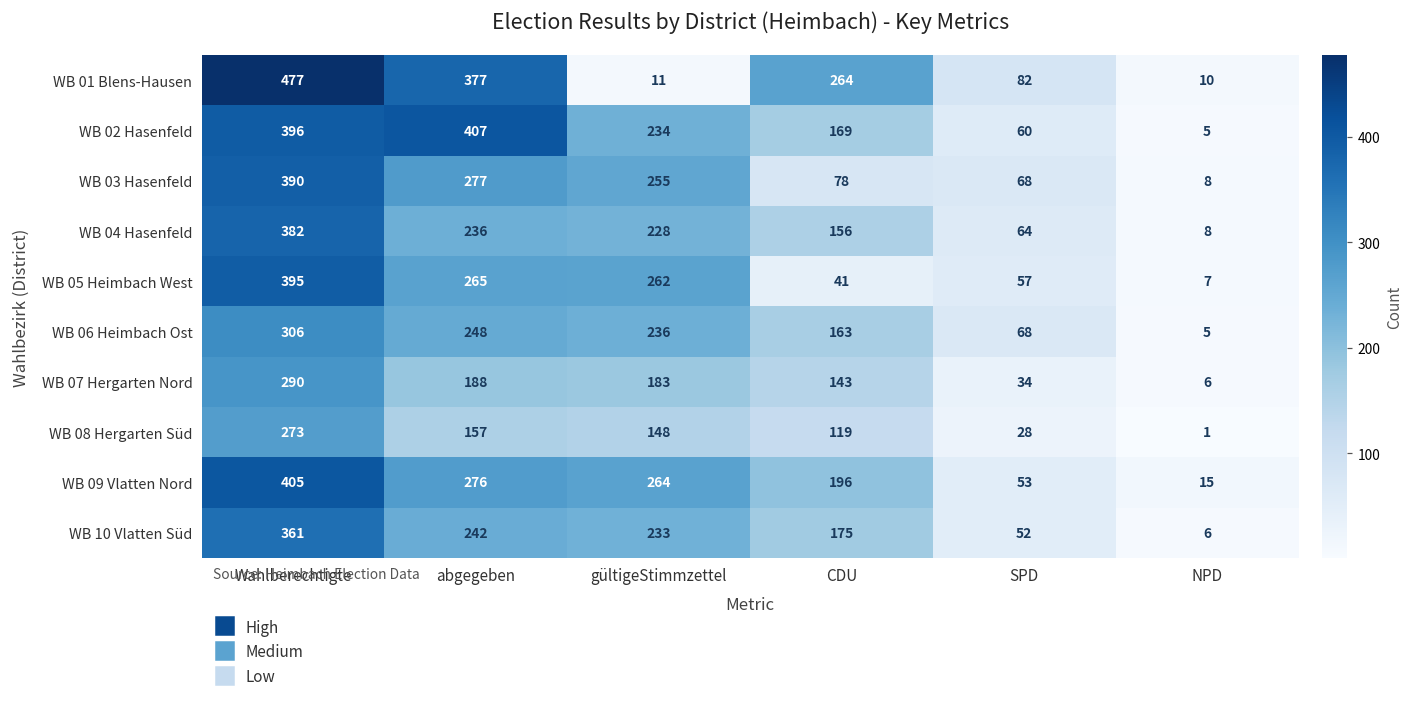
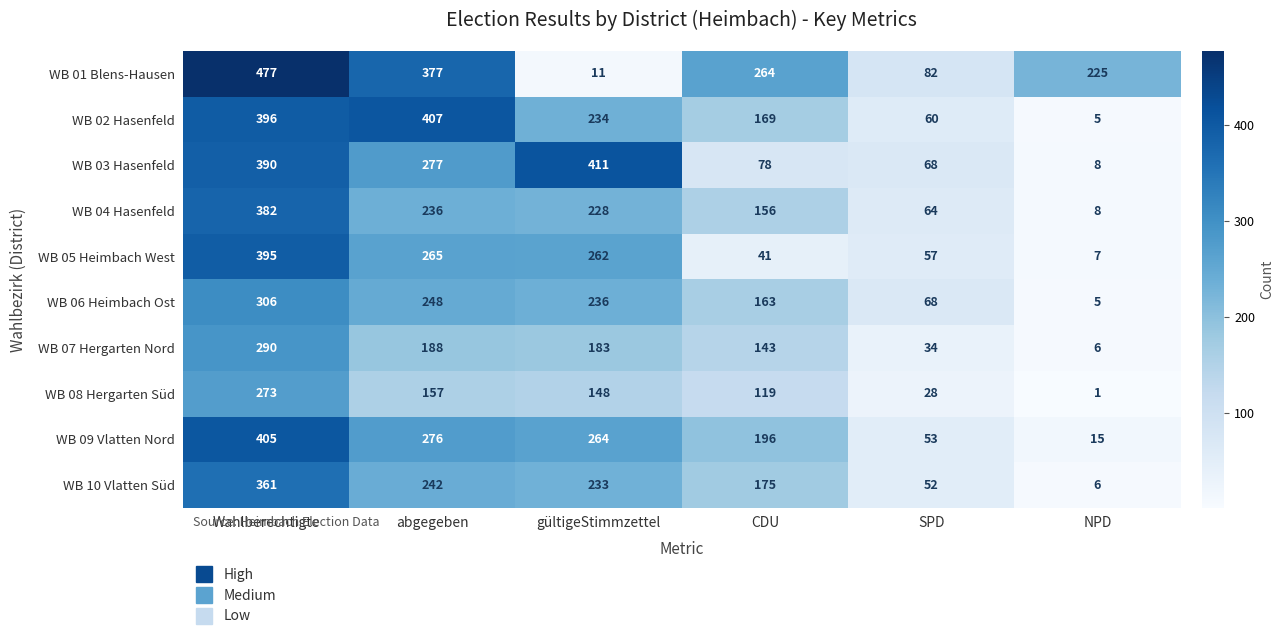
  {
    "WB 01 Blens-Hausen": {
      "Wahlberechtigte": 477,
      "abgegeben": 377,
      "gültigeStimmzettel": 11,
      "CDU": 264,
      "SPD": 82,
-     "NPD": 10
+     "NPD": 225
    },
    "WB 02 Hasenfeld": {
      "Wahlberechtigte": 396,
      "abgegeben": 407,
      "gültigeStimmzettel": 234,
      "CDU": 169,
      "SPD": 60,
      "NPD": 5
    },
    "WB 03 Hasenfeld": {
      "Wahlberechtigte": 390,
      "abgegeben": 277,
-     "gültigeStimmzettel": 255,
+     "gültigeStimmzettel": 411,
      "CDU": 78,
      "SPD": 68,
      "NPD": 8
    },
    "WB 04 Hasenfeld": {
      "Wahlberechtigte": 382,
      "abgegeben": 236,
      "gültigeStimmzettel": 228,
      "CDU": 156,
      "SPD": 64,
      "NPD": 8
    },
    "WB 05 Heimbach West": {
      "Wahlberechtigte": 395,
      "abgegeben": 265,
      "gültigeStimmzettel": 262,
      "CDU": 41,
      "SPD": 57,
      "NPD": 7
    },
    "WB 06 Heimbach Ost": {
      "Wahlberechtigte": 306,
      "abgegeben": 248,
      "gültigeStimmzettel": 236,
      "CDU": 163,
      "SPD": 68,
      "NPD": 5
    },
    "WB 07 Hergarten Nord": {
      "Wahlberechtigte": 290,
      "abgegeben": 188,
      "gültigeStimmzettel": 183,
      "CDU": 143,
      "SPD": 34,
      "NPD": 6
    },
    "WB 08 Hergarten Süd": {
      "Wahlberechtigte": 273,
      "abgegeben": 157,
      "gültigeStimmzettel": 148,
      "CDU": 119,
      "SPD": 28,
      "NPD": 1
    },
    "WB 09 Vlatten Nord": {
      "Wahlberechtigte": 405,
      "abgegeben": 276,
      "gültigeStimmzettel": 264,
      "CDU": 196,
      "SPD": 53,
      "NPD": 15
    },
    "WB 10 Vlatten Süd": {
      "Wahlberechtigte": 361,
      "abgegeben": 242,
      "gültigeStimmzettel": 233,
      "CDU": 175,
      "SPD": 52,
      "NPD": 6
    }
  }
